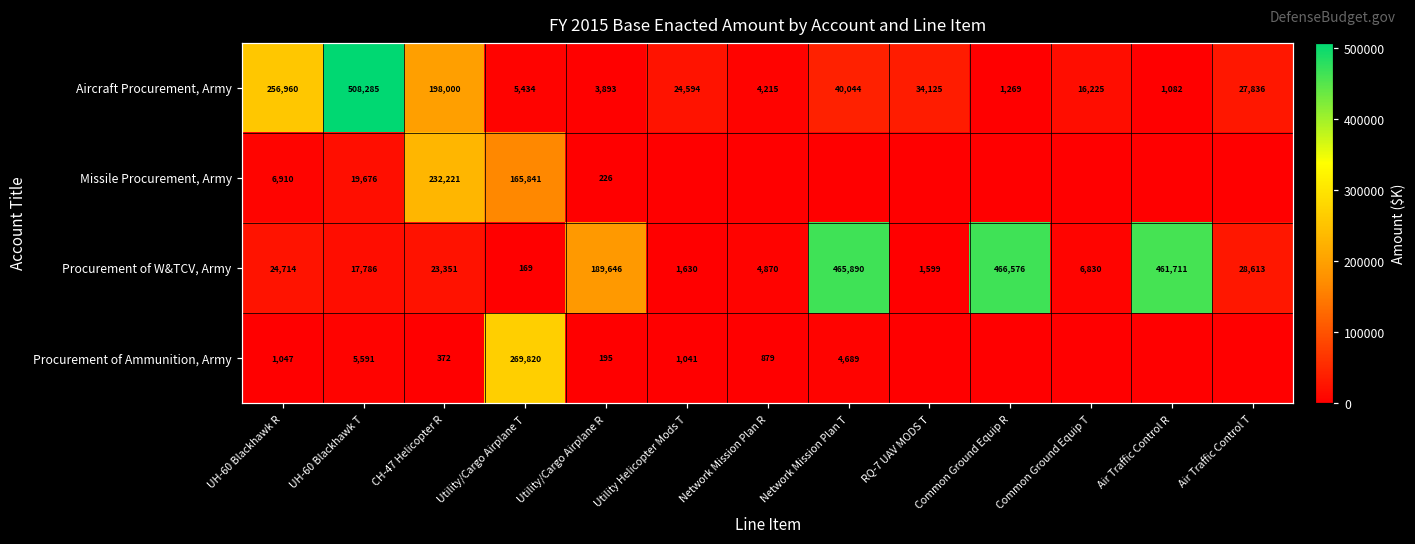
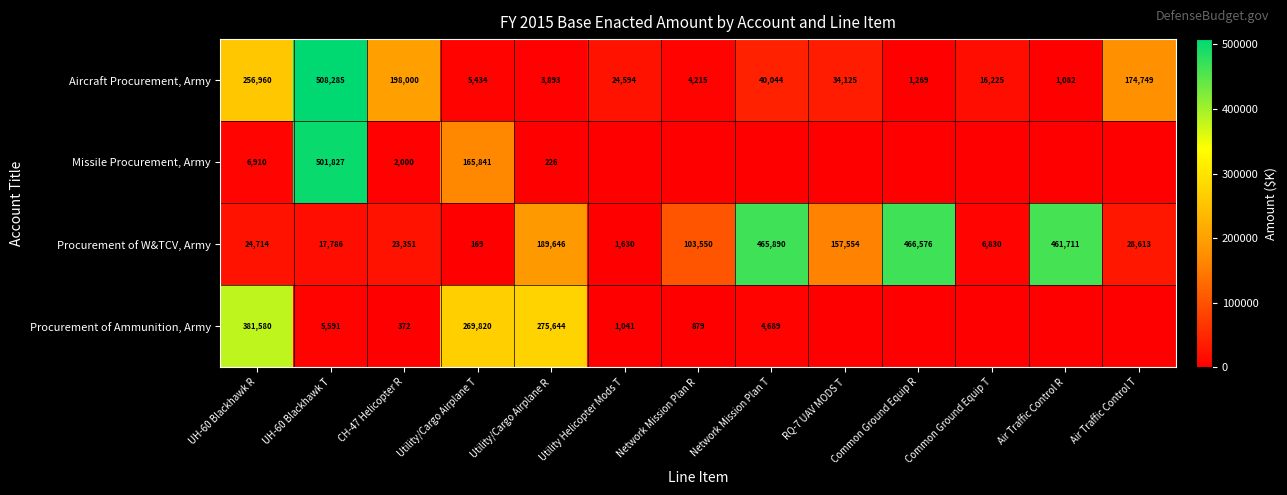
  {
    "Aircraft Procurement, Army": {
      "UH-60 Blackhawk R": "256,960",
      "UH-60 Blackhawk T": "508,285",
      "CH-47 Helicopter R": "198,000",
      "Utility/Cargo Airplane T": "5,434",
      "Utility/Cargo Airplane R": "3,893",
      "Utility Helicopter Mods T": "24,594",
      "Network Mission Plan R": "4,215",
      "Network Mission Plan T": "40,044",
      "RQ-7 UAV MODS T": "34,125",
      "Common Ground Equip R": "1,269",
      "Common Ground Equip T": "16,225",
      "Air Traffic Control R": "1,082",
-     "Air Traffic Control T": "27,836"
+     "Air Traffic Control T": "174,749"
    },
    "Missile Procurement, Army": {
      "UH-60 Blackhawk R": "6,910",
-     "UH-60 Blackhawk T": "19,676",
-     "CH-47 Helicopter R": "232,221",
+     "UH-60 Blackhawk T": "501,827",
+     "CH-47 Helicopter R": "2,000",
      "Utility/Cargo Airplane T": "165,841",
      "Utility/Cargo Airplane R": "226"
    },
    "Procurement of W&TCV, Army": {
      "UH-60 Blackhawk R": "24,714",
      "UH-60 Blackhawk T": "17,786",
      "CH-47 Helicopter R": "23,351",
      "Utility/Cargo Airplane T": "169",
      "Utility/Cargo Airplane R": "189,646",
      "Utility Helicopter Mods T": "1,630",
-     "Network Mission Plan R": "4,870",
+     "Network Mission Plan R": "103,550",
      "Network Mission Plan T": "465,890",
-     "RQ-7 UAV MODS T": "1,599",
+     "RQ-7 UAV MODS T": "157,554",
      "Common Ground Equip R": "466,576",
      "Common Ground Equip T": "6,830",
      "Air Traffic Control R": "461,711",
      "Air Traffic Control T": "28,613"
    },
    "Procurement of Ammunition, Army": {
-     "UH-60 Blackhawk R": "1,047",
+     "UH-60 Blackhawk R": "381,580",
      "UH-60 Blackhawk T": "5,591",
      "CH-47 Helicopter R": "372",
      "Utility/Cargo Airplane T": "269,820",
-     "Utility/Cargo Airplane R": "195",
+     "Utility/Cargo Airplane R": "275,644",
      "Utility Helicopter Mods T": "1,041",
      "Network Mission Plan R": "879",
      "Network Mission Plan T": "4,689"
    }
  }
